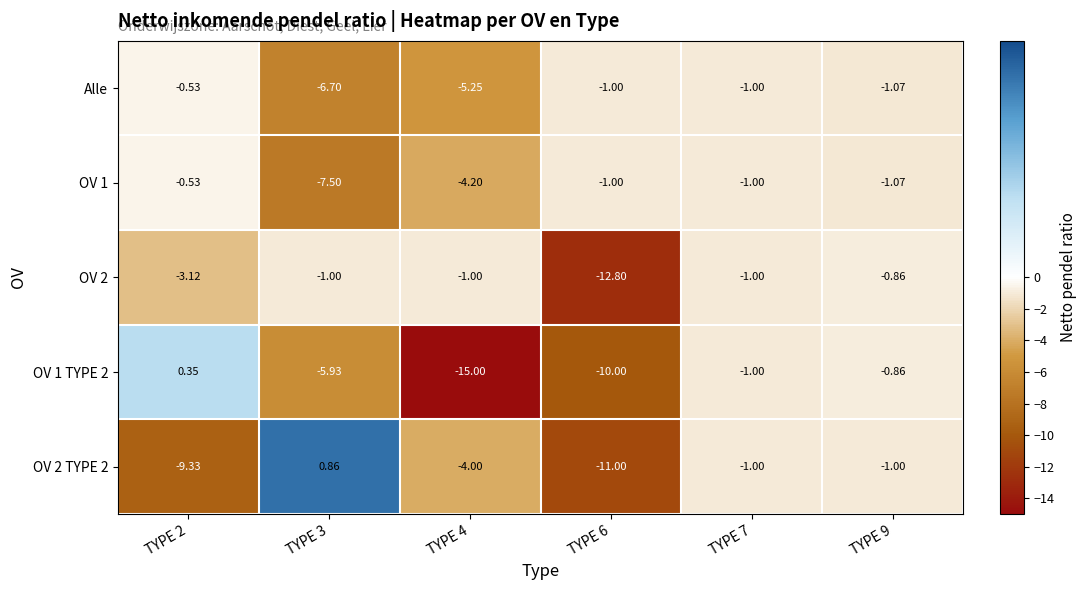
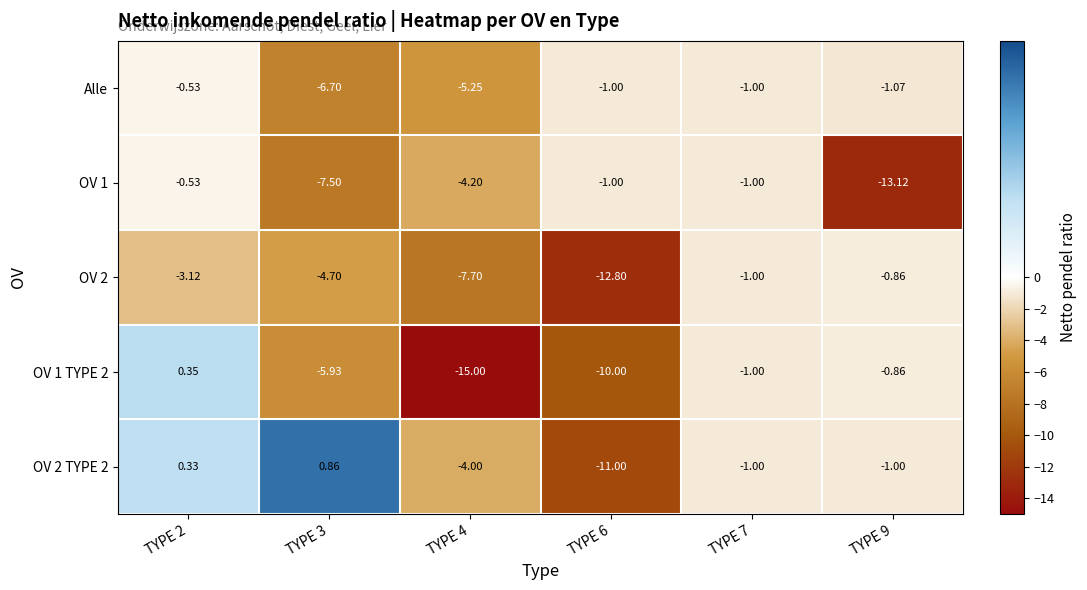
  {
    "Alle": {
      "TYPE 2": -0.53,
      "TYPE 3": -6.70,
      "TYPE 4": -5.25,
      "TYPE 6": -1.00,
      "TYPE 7": -1.00,
      "TYPE 9": -1.07
    },
    "OV 1": {
      "TYPE 2": -0.53,
      "TYPE 3": -7.50,
      "TYPE 4": -4.20,
      "TYPE 6": -1.00,
      "TYPE 7": -1.00,
-     "TYPE 9": -1.07
+     "TYPE 9": -13.12
    },
    "OV 2": {
      "TYPE 2": -3.12,
-     "TYPE 3": -1.00,
-     "TYPE 4": -1.00,
+     "TYPE 3": -4.70,
+     "TYPE 4": -7.70,
      "TYPE 6": -12.80,
      "TYPE 7": -1.00,
      "TYPE 9": -0.86
    },
    "OV 1 TYPE 2": {
      "TYPE 2": 0.35,
      "TYPE 3": -5.93,
      "TYPE 4": -15.00,
      "TYPE 6": -10.00,
      "TYPE 7": -1.00,
      "TYPE 9": -0.86
    },
    "OV 2 TYPE 2": {
-     "TYPE 2": -9.33,
+     "TYPE 2": 0.33,
      "TYPE 3": 0.86,
      "TYPE 4": -4.00,
      "TYPE 6": -11.00,
      "TYPE 7": -1.00,
      "TYPE 9": -1.00
    }
  }
